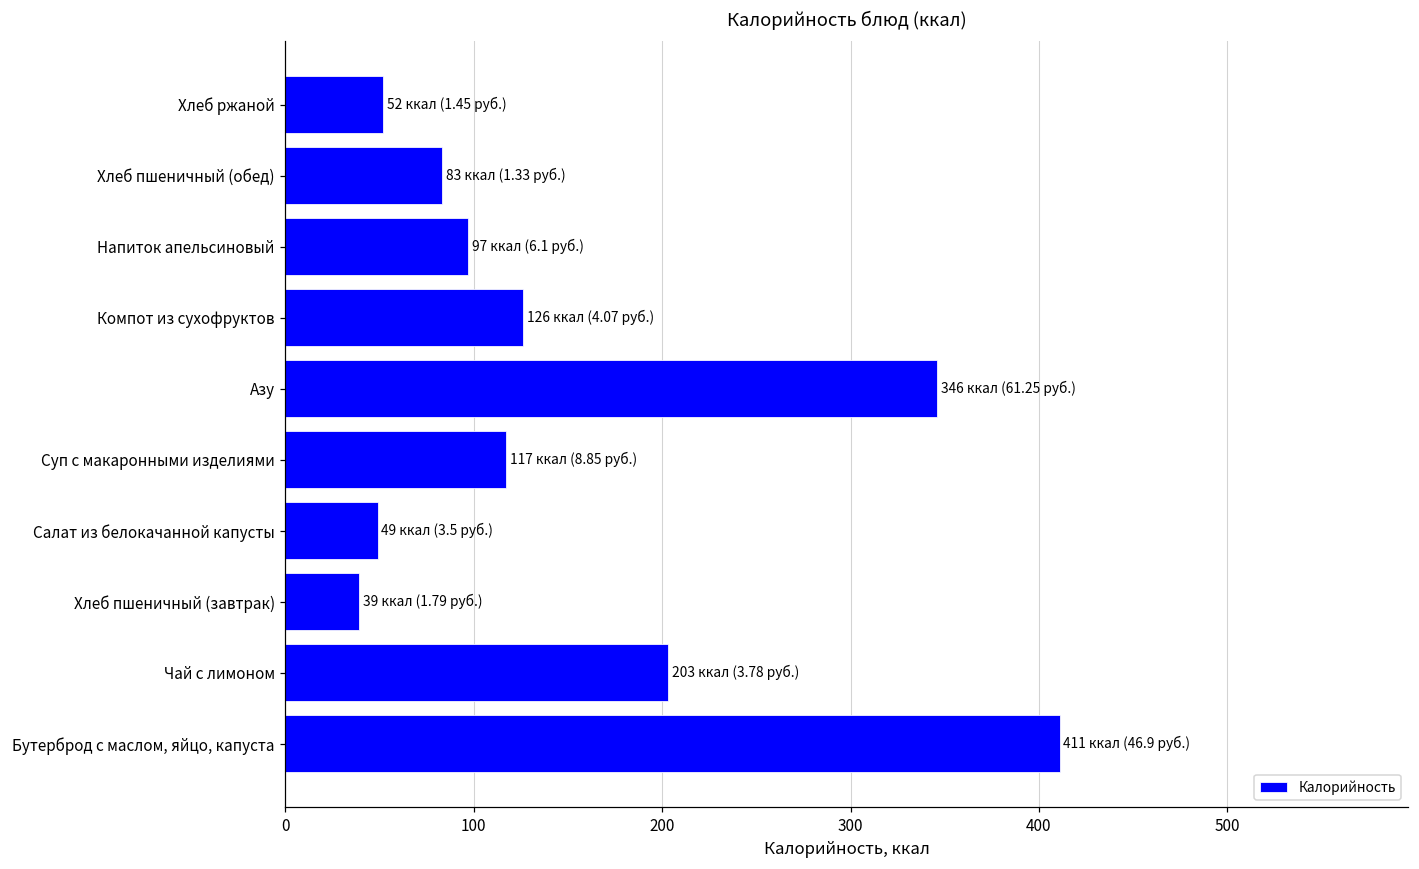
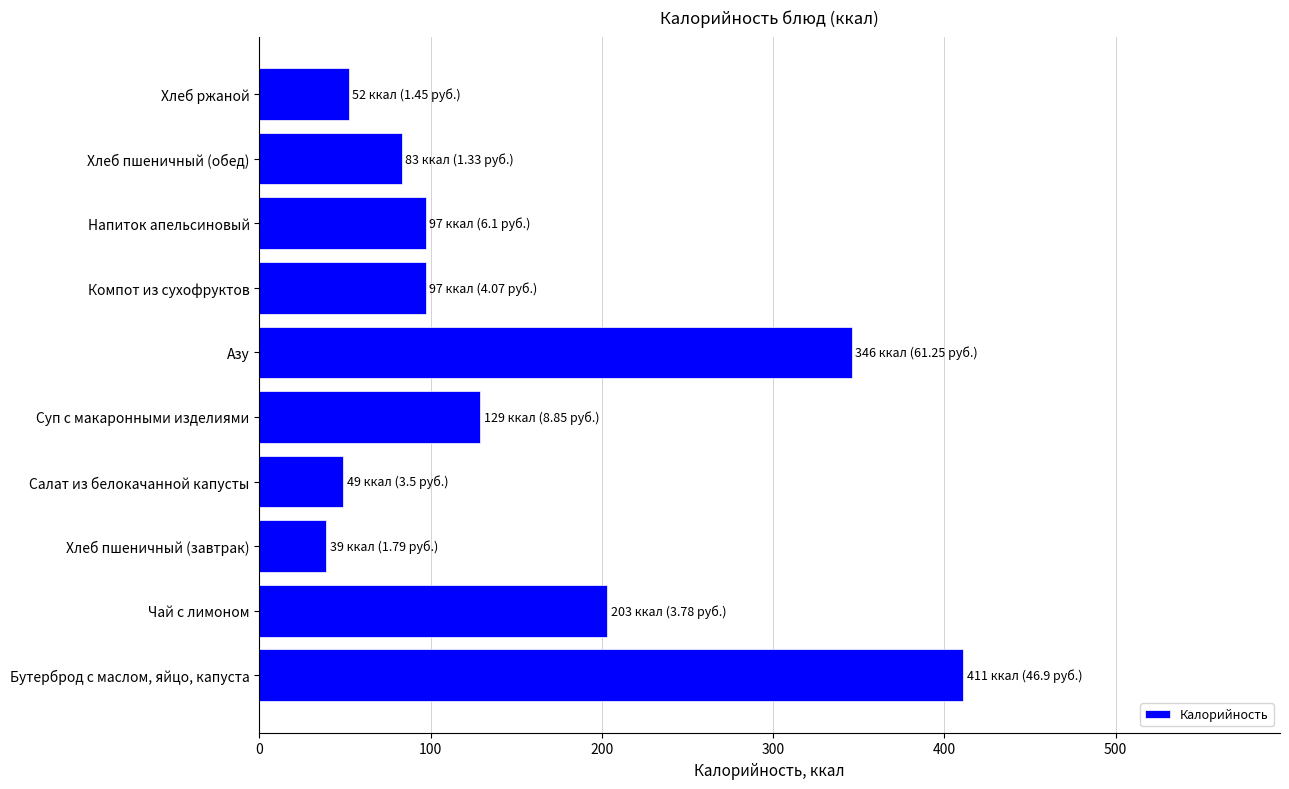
  {
    "Хлеб ржаной": 52,
    "Хлеб пшеничный (обед)": 83,
    "Напиток апельсиновый": 97,
-   "Компот из сухофруктов": 126,
+   "Компот из сухофруктов": 97,
    "Азу": 346,
-   "Суп с макаронными изделиями": 117,
+   "Суп с макаронными изделиями": 129,
    "Салат из белокачанной капусты": 49,
    "Хлеб пшеничный (завтрак)": 39,
    "Чай с лимоном": 203,
    "Бутерброд с маслом, яйцо, капуста": 411
  }
